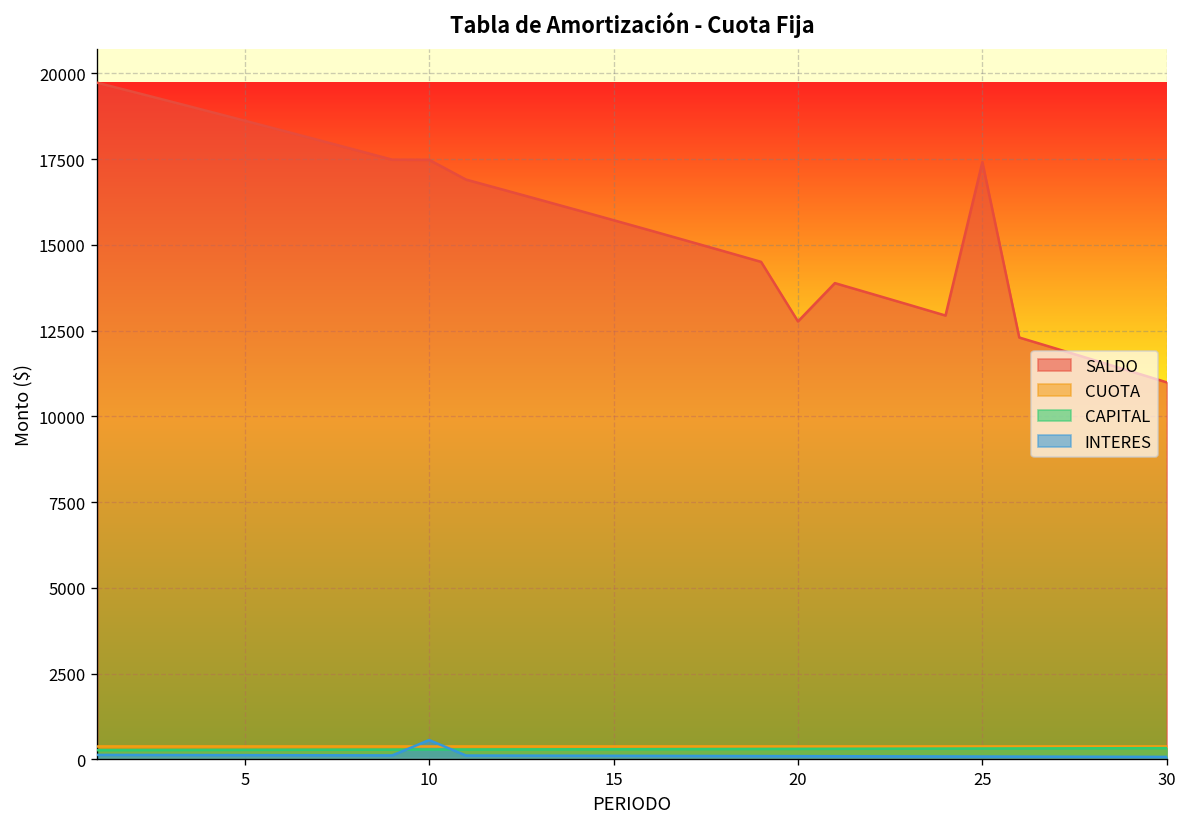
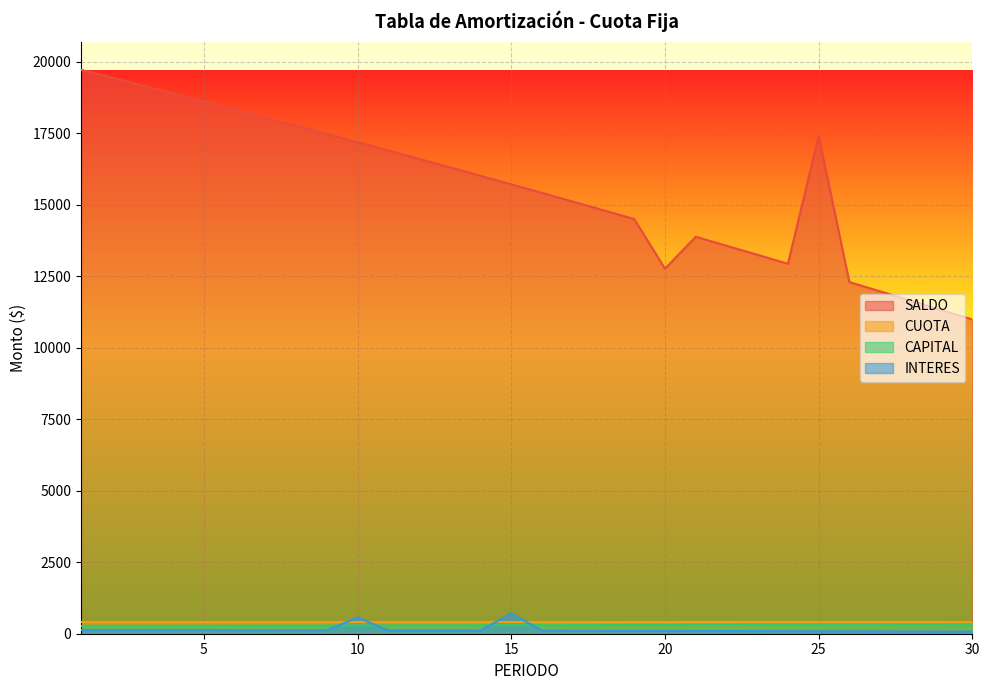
  {
    "SALDO": {
      "5": 18600,
-     "10": 17500,
+     "10": 17200,
      "15": 15700,
      "20": 12800,
      "25": 17400,
      "30": 11000
    },
    "CUOTA": {
      "5": 400,
      "10": 400,
      "15": 400,
      "20": 400
    },
    "CAPITAL": {
      "5": 300,
      "10": 300,
      "15": 300,
      "20": 300
    },
    "INTERES": {
      "5": 100,
      "10": 600,
-     "15": 100,
+     "15": 700,
      "20": 100,
      "25": 100,
      "30": 100
    }
  }
